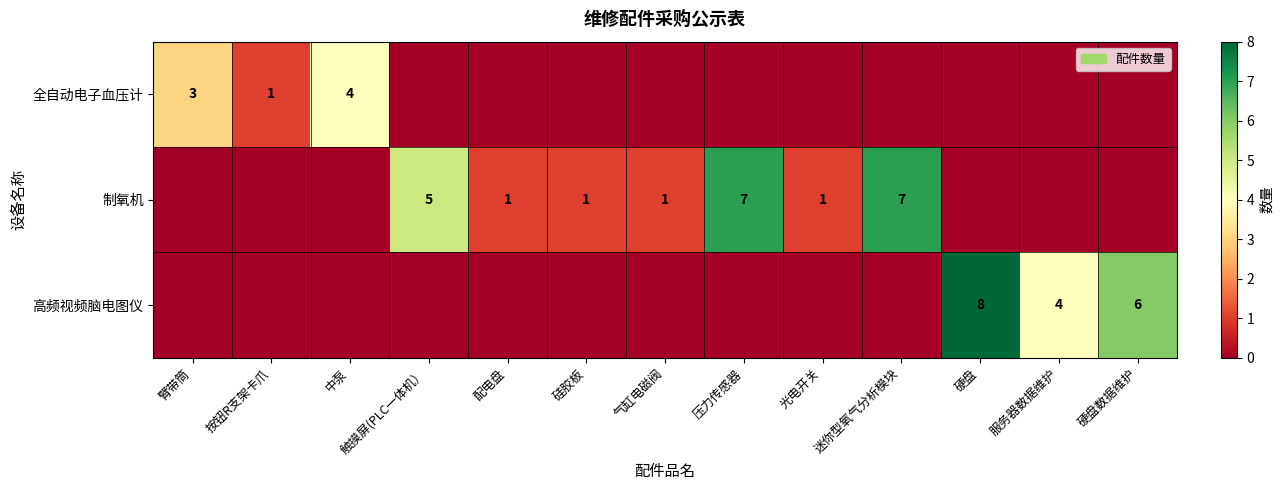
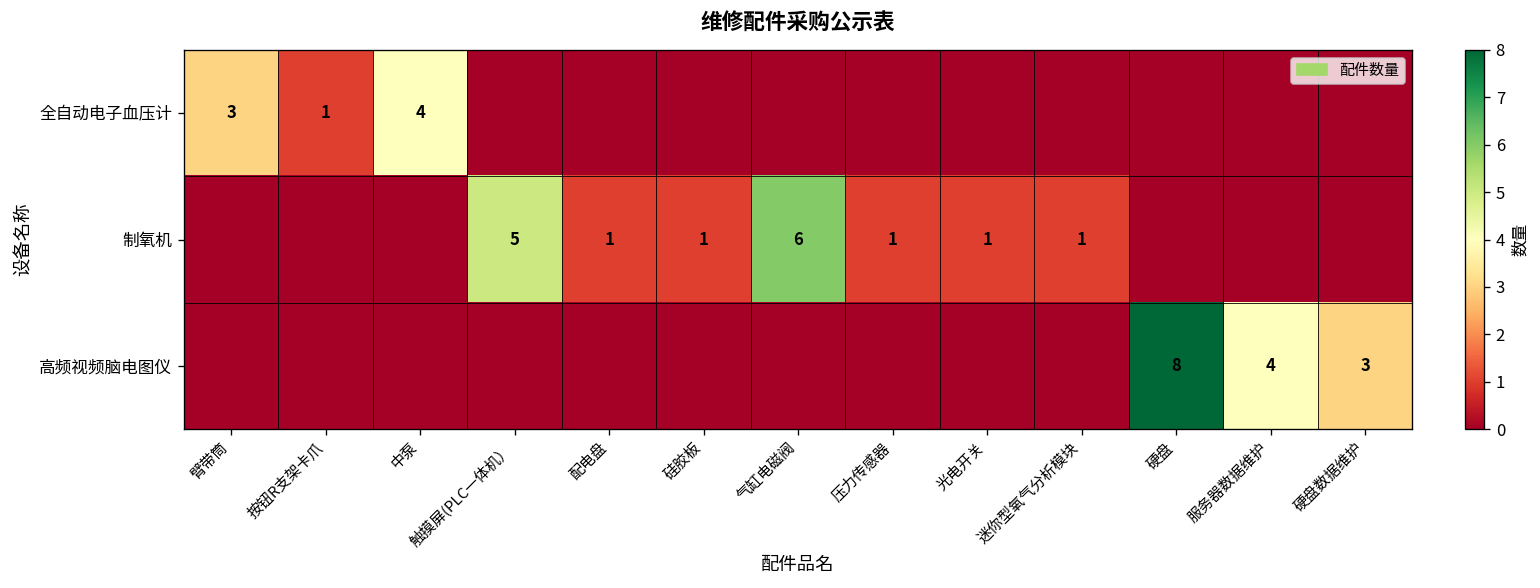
  {
    "全自动电子血压计": {
      "臂带筒": 3,
      "按钮R支架卡爪": 1,
      "中泵": 4
    },
    "制氧机": {
      "触摸屏(PLC一体机）": 5,
      "配电盘": 1,
      "硅胶板": 1,
-     "气缸电磁阀": 1,
-     "压力传感器": 7,
+     "气缸电磁阀": 6,
+     "压力传感器": 1,
      "光电开关": 1,
-     "迷你型氧气分析模块": 7
+     "迷你型氧气分析模块": 1
    },
    "高频视频脑电图仪": {
      "硬盘": 8,
      "服务器数据维护": 4,
-     "硬盘数据维护": 6
+     "硬盘数据维护": 3
    }
  }
